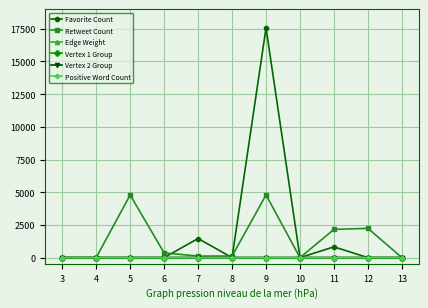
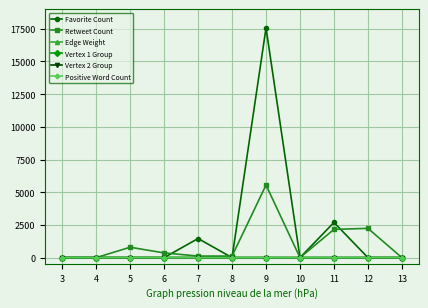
  {
    "Favorite Count": {
      "7": 1500,
      "9": 17600,
-     "11": 800
+     "11": 2700
    },
    "Retweet Count": {
-     "5": 4800,
+     "5": 800,
      "6": 400,
-     "9": 4800,
+     "9": 5600,
      "11": 2200,
      "12": 2200
    },
    "Positive Word Count": {
      "9": 0,
      "11": 0
    }
  }
